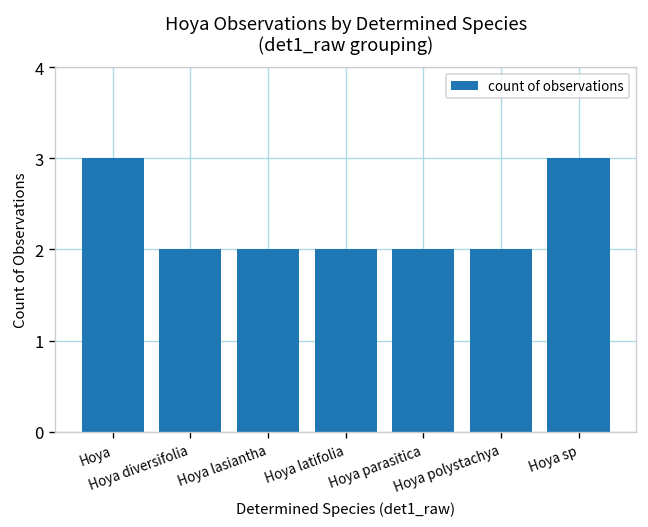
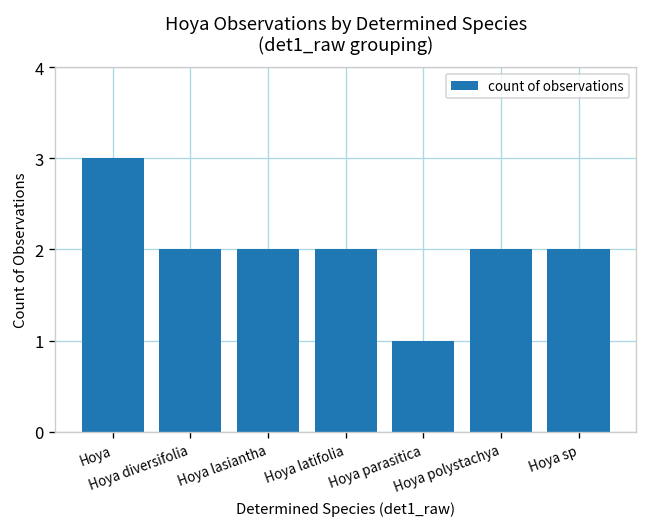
  {
    "Hoya": 3,
    "Hoya diversifolia": 2,
    "Hoya lasiantha": 2,
    "Hoya latifolia": 2,
-   "Hoya parasitica": 2,
+   "Hoya parasitica": 1,
    "Hoya polystachya": 2,
-   "Hoya sp": 3
+   "Hoya sp": 2
  }
